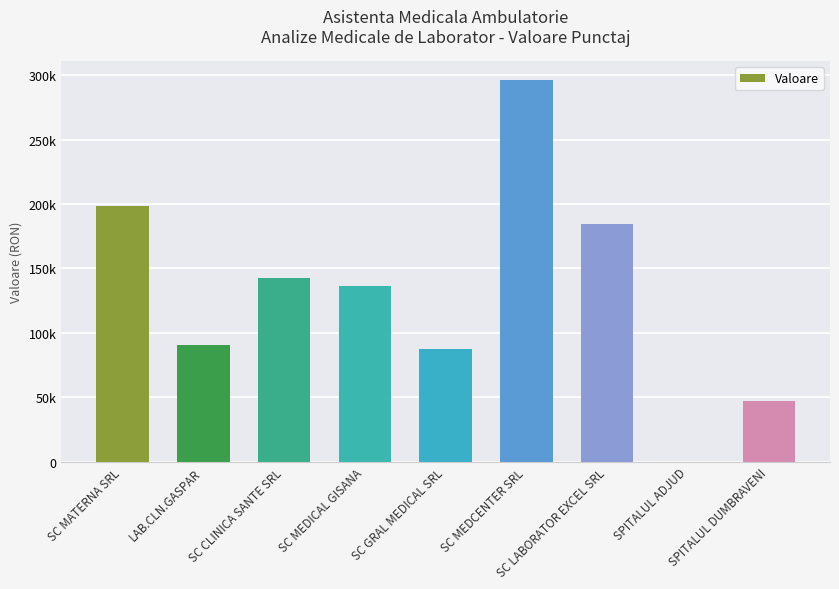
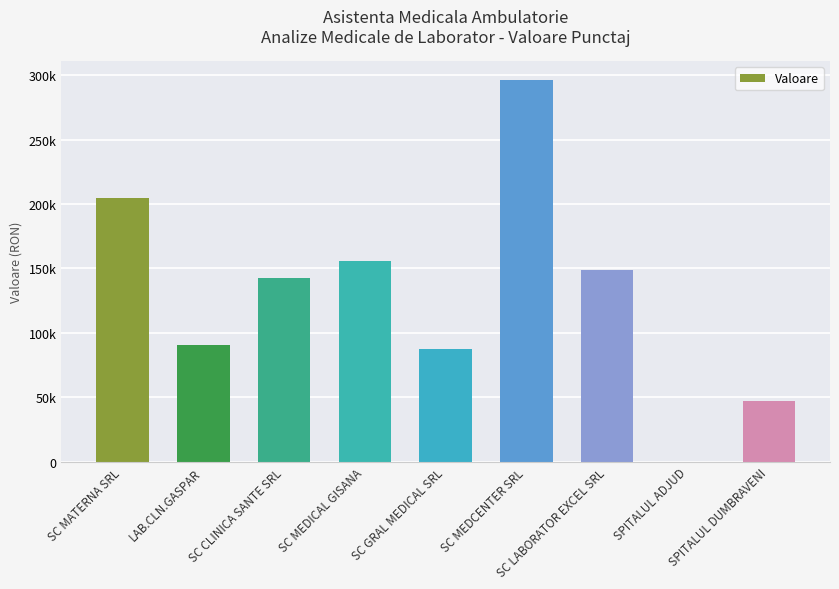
  {
-   "SC MATERNA SRL": 199000,
+   "SC MATERNA SRL": 205000,
    "LAB.CLN.GASPAR": 91000,
    "SC CLINICA SANTE SRL": 142000,
-   "SC MEDICAL GISANA": 136000,
+   "SC MEDICAL GISANA": 155000,
    "SC GRAL MEDICAL SRL": 88000,
    "SC MEDCENTER SRL": 296000,
-   "SC LABORATOR EXCEL SRL": 184000,
+   "SC LABORATOR EXCEL SRL": 149000,
    "SPITALUL ADJUD": 0,
    "SPITALUL DUMBRAVENI": 47000
  }
